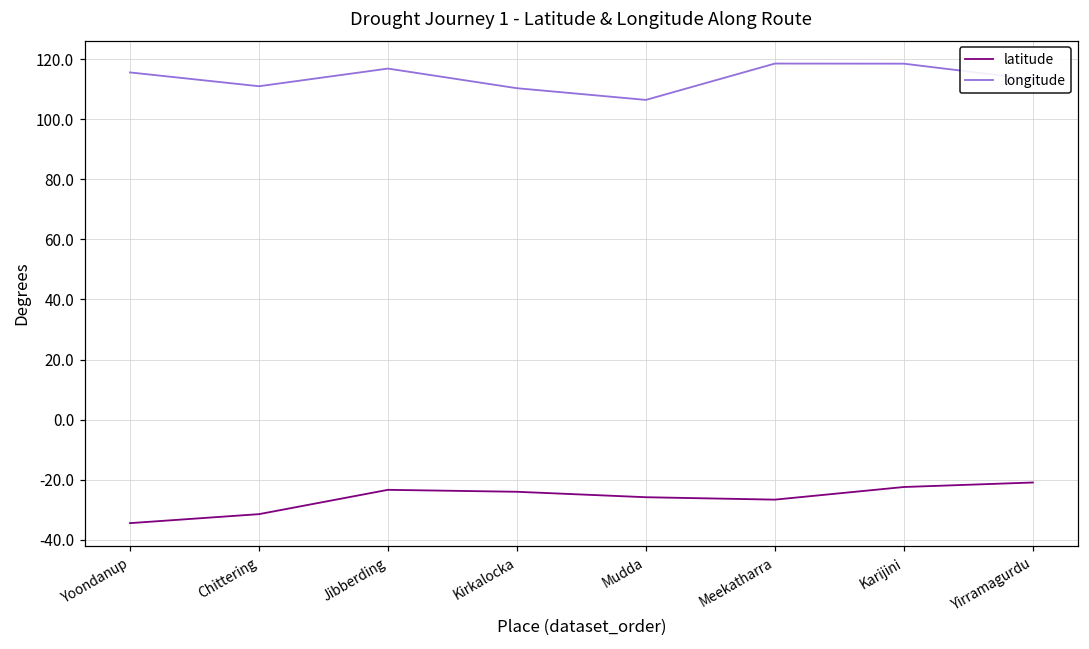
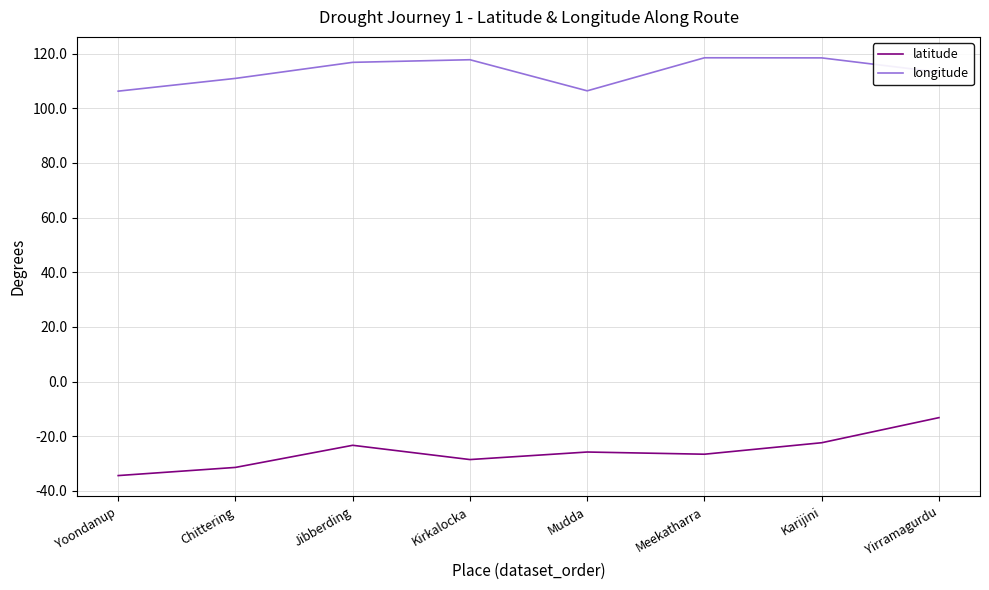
  {
    "latitude": {
      "Yoondanup": -34,
      "Chittering": -31,
      "Jibberding": -23,
-     "Kirkalocka": -24,
+     "Kirkalocka": -29,
      "Mudda": -26,
      "Meekatharra": -27,
      "Karijini": -22,
-     "Yirramagurdu": -21
+     "Yirramagurdu": -13
    },
    "longitude": {
-     "Yoondanup": 116,
+     "Yoondanup": 106,
      "Chittering": 111,
      "Jibberding": 117,
-     "Kirkalocka": 110,
+     "Kirkalocka": 118,
      "Mudda": 106,
      "Meekatharra": 118,
      "Karijini": 118
    }
  }
